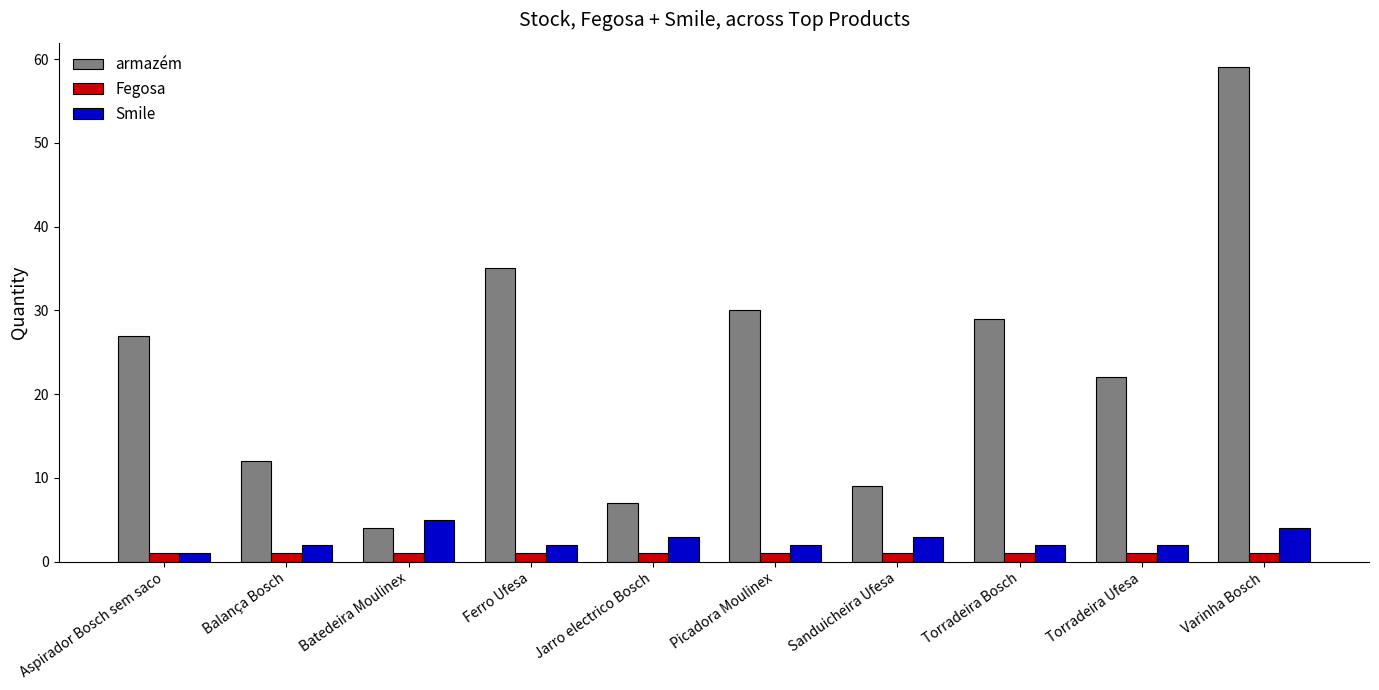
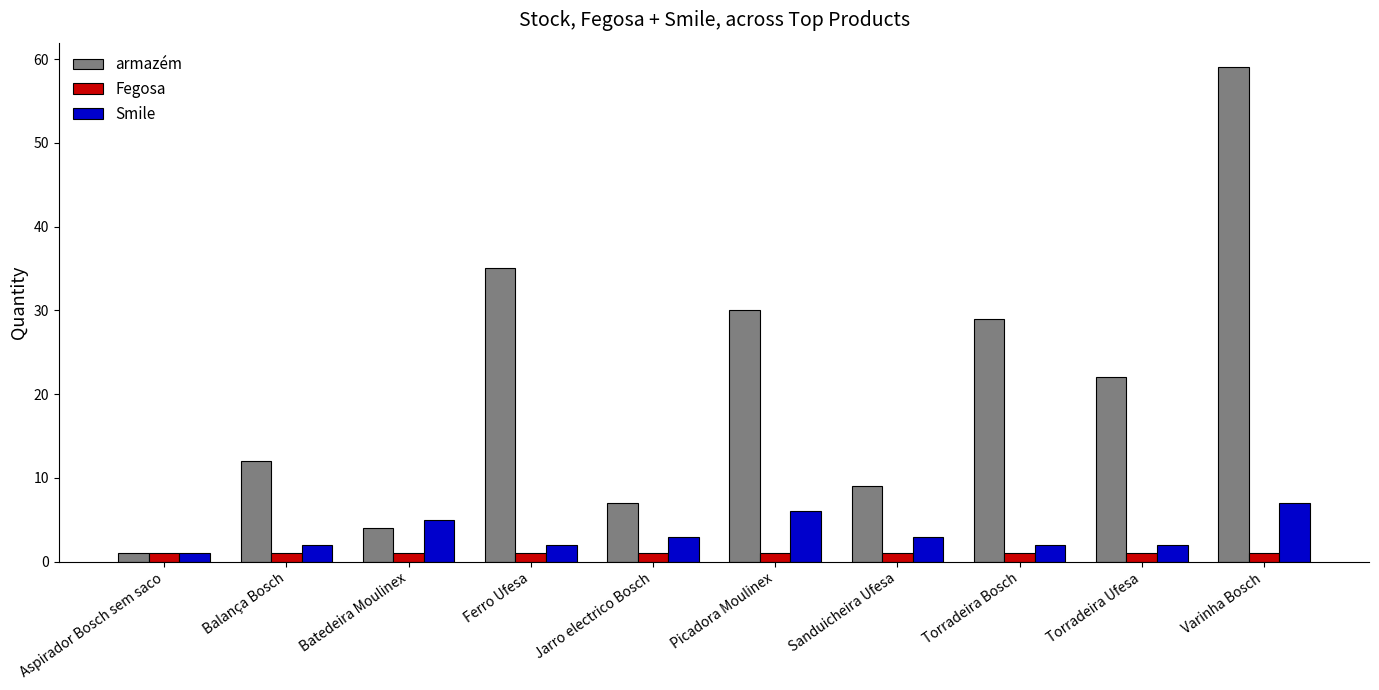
  {
    "armazém": {
-     "Aspirador Bosch sem saco": 27,
+     "Aspirador Bosch sem saco": 1,
      "Balança Bosch": 12,
      "Batedeira Moulinex": 4,
      "Ferro Ufesa": 35,
      "Jarro electrico Bosch": 7,
      "Picadora Moulinex": 30,
      "Sanduicheira Ufesa": 9,
      "Torradeira Bosch": 29,
      "Torradeira Ufesa": 22,
      "Varinha Bosch": 59
    },
    "Fegosa": {
      "Aspirador Bosch sem saco": 1,
      "Balança Bosch": 1,
      "Batedeira Moulinex": 1,
      "Ferro Ufesa": 1,
      "Jarro electrico Bosch": 1,
      "Picadora Moulinex": 1,
      "Sanduicheira Ufesa": 1,
      "Torradeira Bosch": 1,
      "Torradeira Ufesa": 1,
      "Varinha Bosch": 1
    },
    "Smile": {
      "Aspirador Bosch sem saco": 1,
      "Balança Bosch": 2,
      "Batedeira Moulinex": 5,
      "Ferro Ufesa": 2,
      "Jarro electrico Bosch": 3,
-     "Picadora Moulinex": 2,
+     "Picadora Moulinex": 6,
      "Sanduicheira Ufesa": 3,
      "Torradeira Bosch": 2,
      "Torradeira Ufesa": 2,
-     "Varinha Bosch": 4
+     "Varinha Bosch": 7
    }
  }
